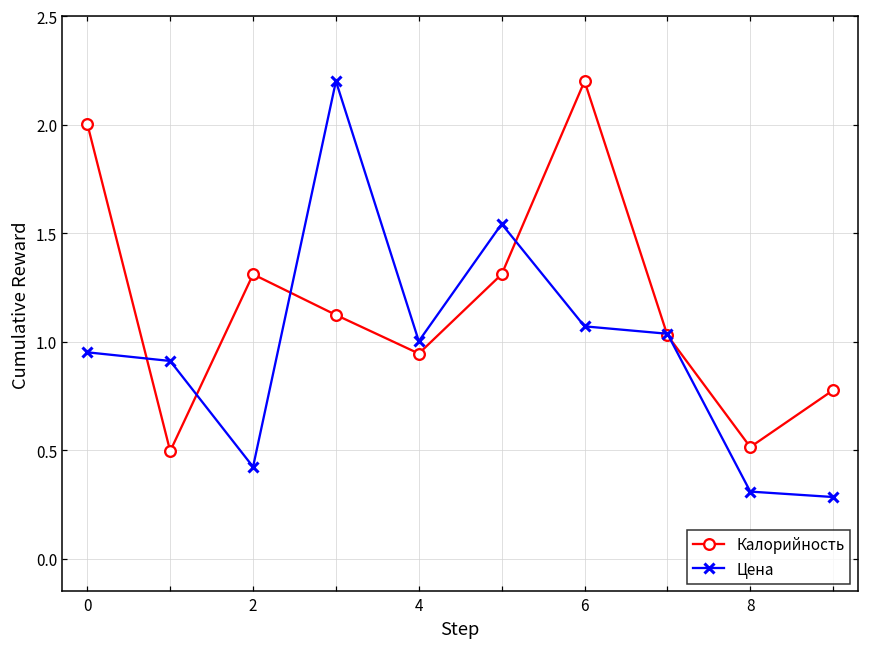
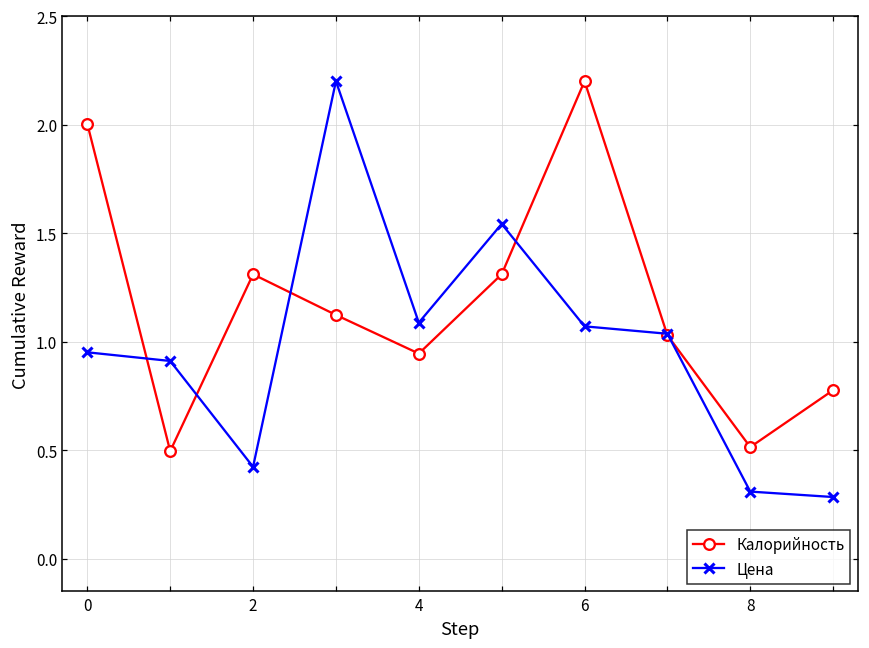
  {
    "Калорийность": {
      "0": 2.00,
      "2": 1.31,
      "4": 0.95,
      "6": 2.20,
      "8": 0.51
    },
    "Цена": {
      "0": 0.95,
      "2": 0.42,
-     "4": 1.00,
+     "4": 1.09,
      "6": 1.07,
      "8": 0.31
    }
  }
